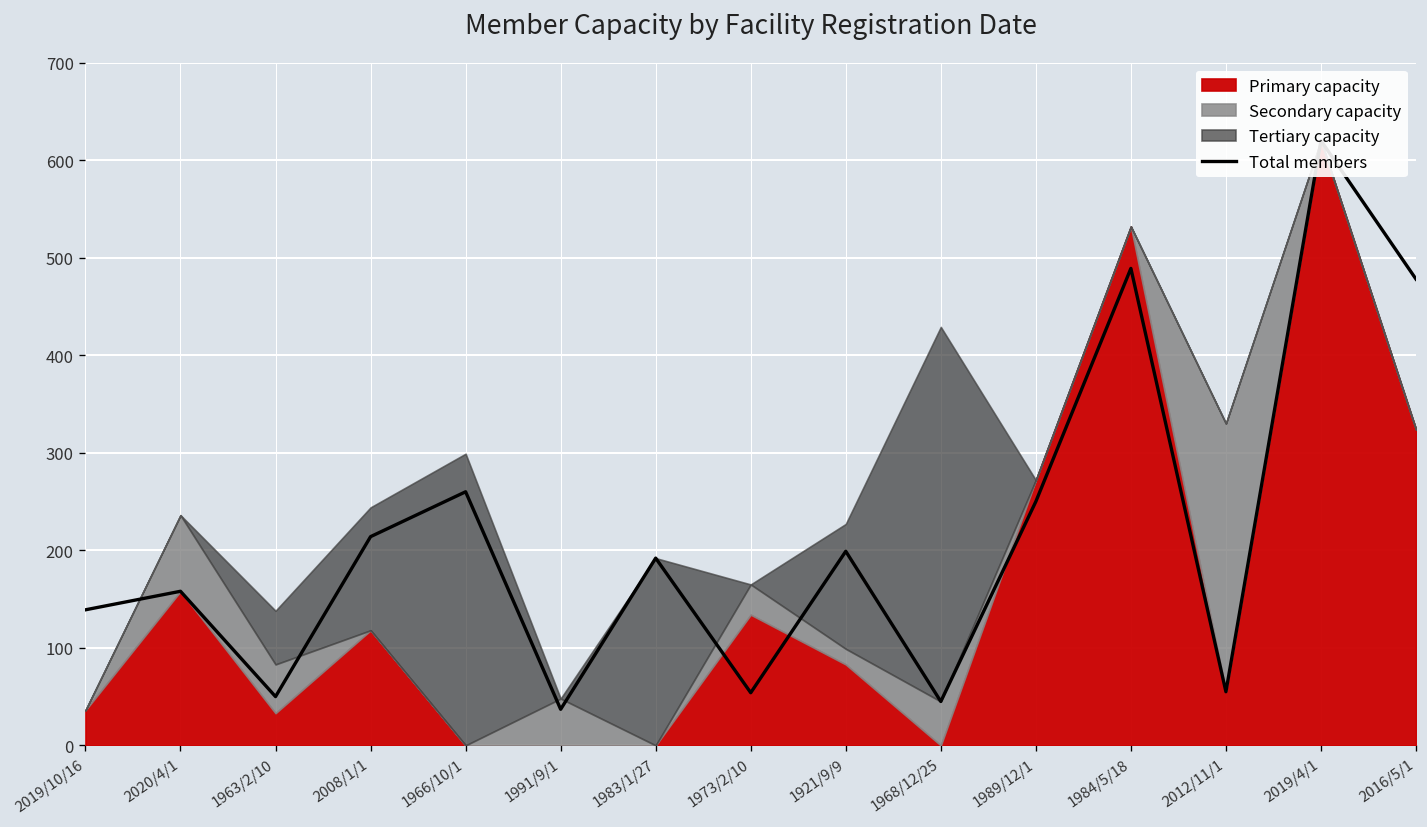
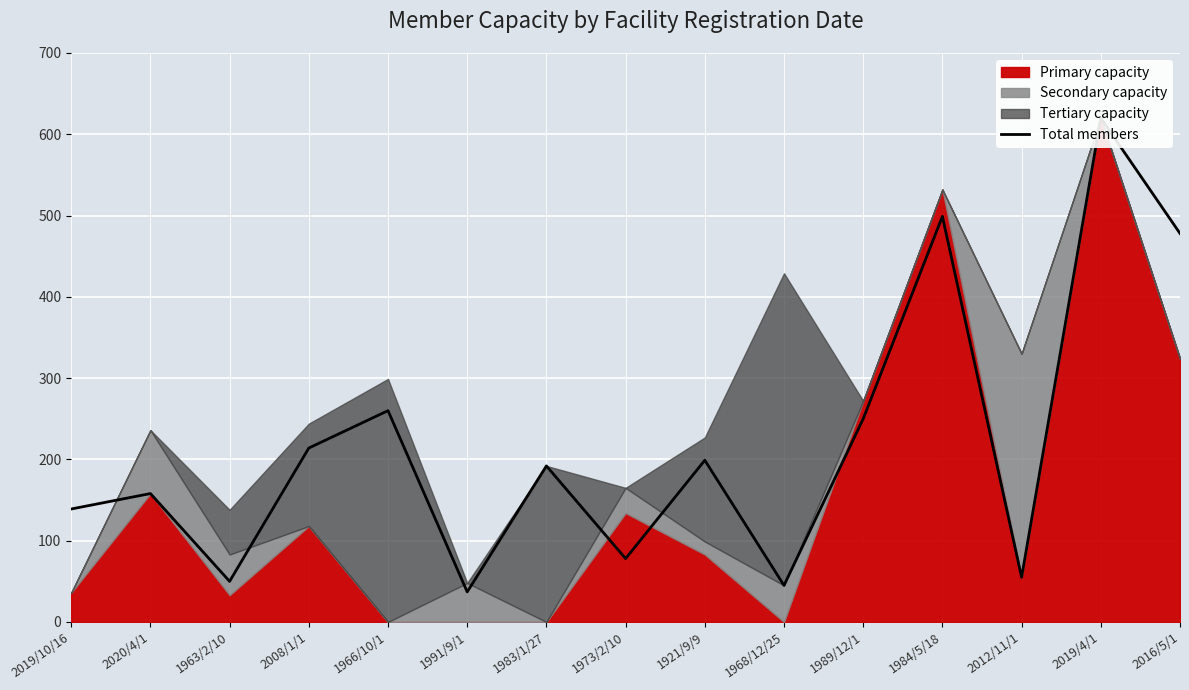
  {
    "Total members": {
      "2019/10/16": 140,
      "1963/2/10": 50,
      "2008/1/1": 210,
      "1966/10/1": 260,
      "1991/9/1": 40,
-     "1973/2/10": 50,
+     "1973/2/10": 80,
      "1921/9/9": 200,
      "1989/12/1": 250,
-     "1984/5/18": 490,
+     "1984/5/18": 500,
      "2016/5/1": 480
    },
    "Primary capacity": {
      "1963/2/10": 30,
      "1991/9/1": 0,
      "1973/2/10": 130,
      "1921/9/9": 80,
      "1968/12/25": 0
    },
    "Secondary capacity": {
      "1963/2/10": 50,
      "1921/9/9": 20
    },
    "Tertiary capacity": {
      "1963/2/10": 60,
      "2008/1/1": 130,
      "1966/10/1": 300,
      "1921/9/9": 130,
      "1968/12/25": 380
    }
  }
